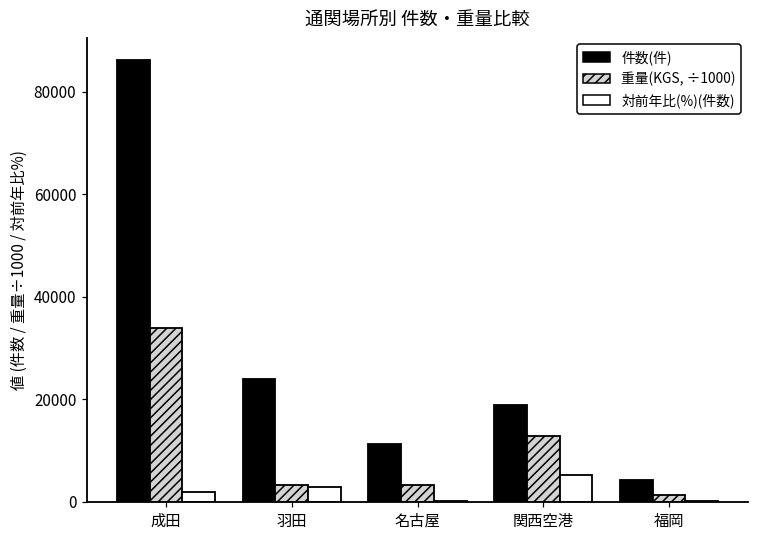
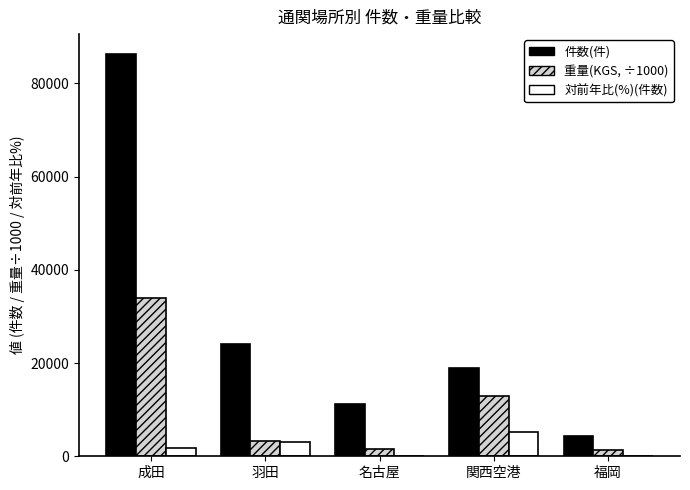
  {
    "件数(件)": {
      "成田": 86000,
      "羽田": 24000,
      "名古屋": 11000,
      "関西空港": 19000,
      "福岡": 4000
    },
    "重量(KGS, ÷1000)": {
      "成田": 34000,
      "羽田": 3000,
-     "名古屋": 3000,
+     "名古屋": 2000,
      "関西空港": 13000,
      "福岡": 1000
    },
    "対前年比(%)(件数)": {
      "成田": 2000,
      "羽田": 3000,
      "関西空港": 5000
    }
  }
